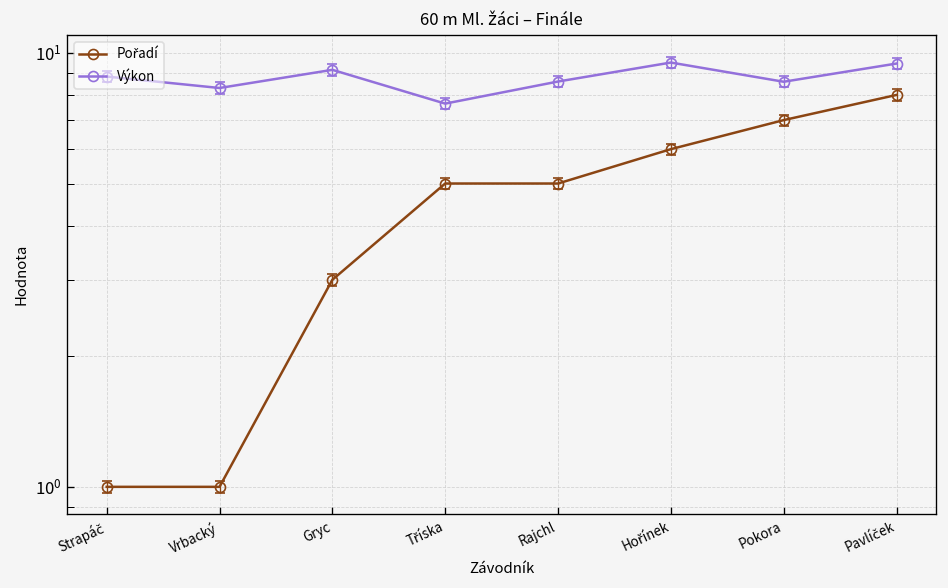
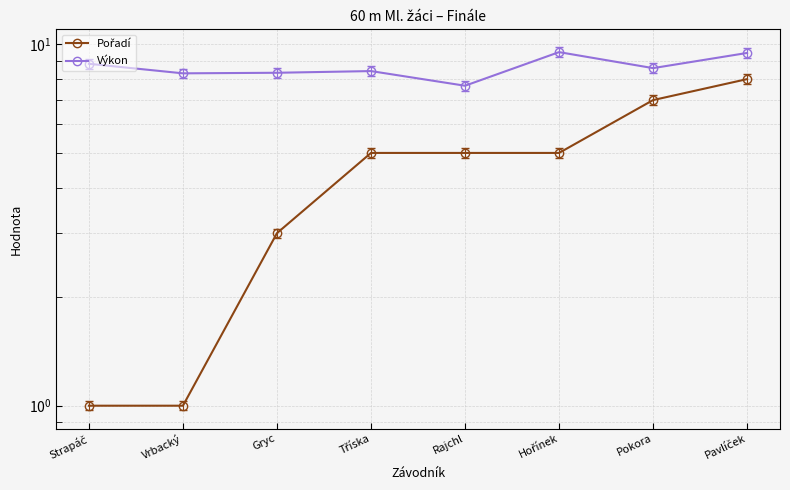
  {
    "Pořadí": {
      "Strapáč": 1,
      "Vrbacký": 1,
      "Gryc": 3,
      "Tříska": 5,
      "Rajchl": 5,
-     "Hořínek": 6,
+     "Hořínek": 5,
      "Pokora": 7,
      "Pavlíček": 8
    },
    "Výkon": {
      "Vrbacký": 8.3,
-     "Gryc": 9.1,
-     "Tříska": 7.6,
-     "Rajchl": 8.6,
+     "Gryc": 8.3,
+     "Tříska": 8.4,
+     "Rajchl": 7.7,
      "Hořínek": 9.5,
      "Pokora": 8.6,
      "Pavlíček": 9.5
    }
  }
